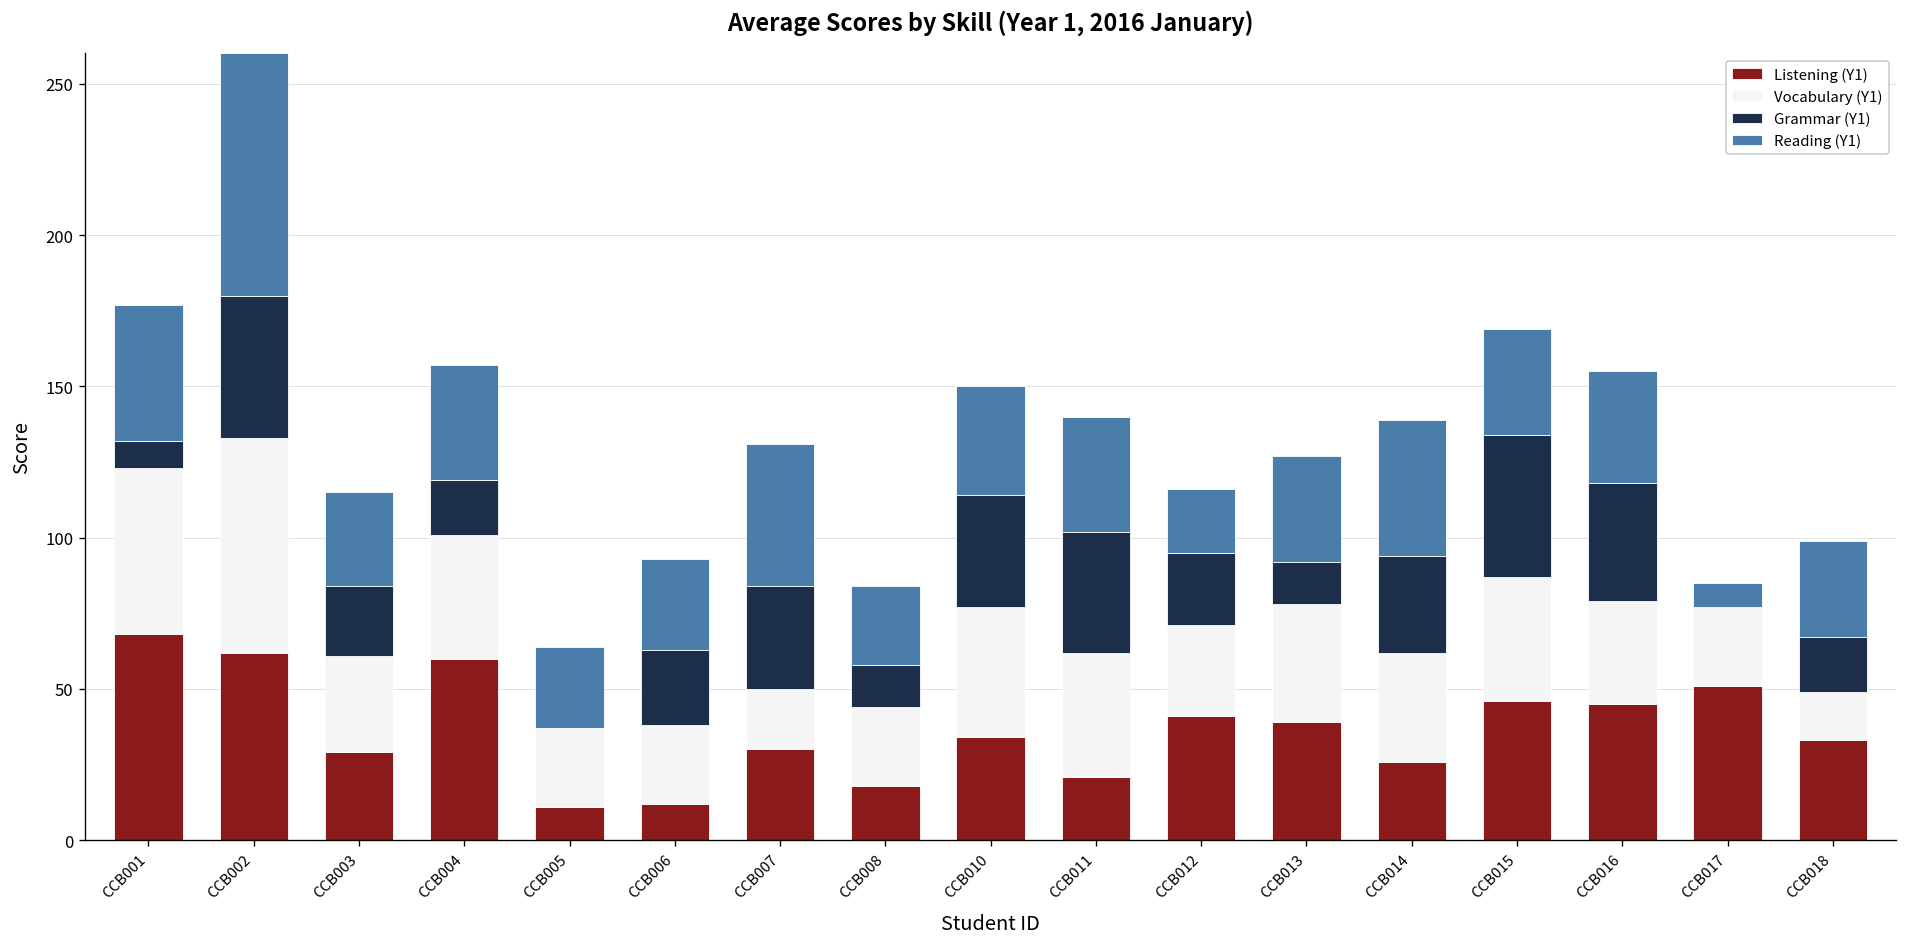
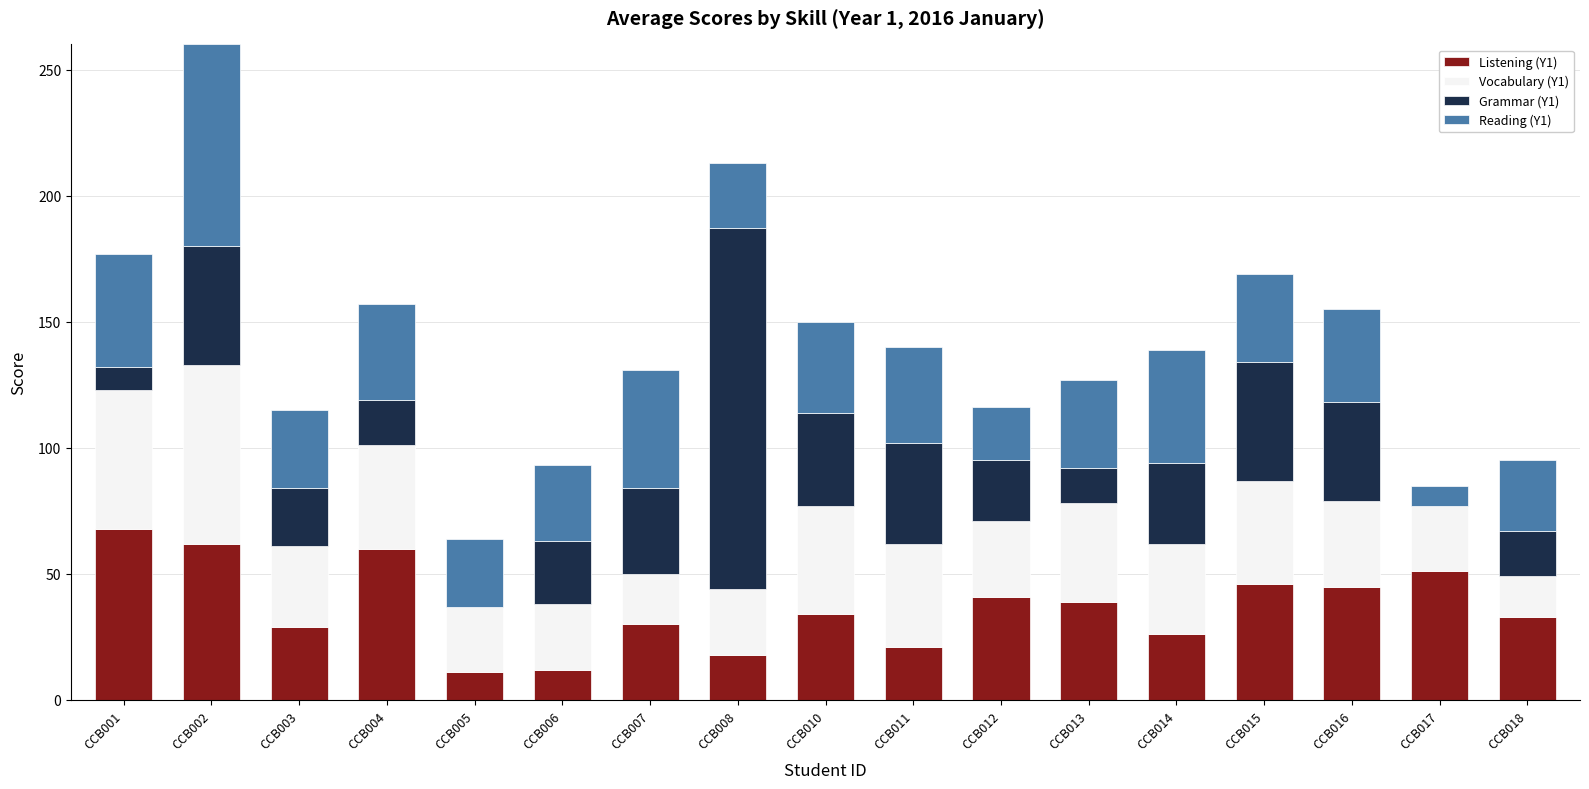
  {
    "Listening (Y1)": {
      "CCB001": 68,
      "CCB002": 62,
      "CCB003": 29,
      "CCB004": 60,
      "CCB005": 11,
      "CCB006": 12,
      "CCB007": 30,
      "CCB008": 18,
      "CCB010": 34,
      "CCB011": 21,
      "CCB012": 41,
      "CCB013": 39,
      "CCB014": 26,
      "CCB015": 46,
      "CCB016": 45,
      "CCB017": 51,
      "CCB018": 33
    },
    "Vocabulary (Y1)": {
      "CCB001": 55,
      "CCB002": 71,
      "CCB003": 32,
      "CCB004": 41,
      "CCB005": 26,
      "CCB006": 26,
      "CCB007": 20,
      "CCB008": 26,
      "CCB010": 43,
      "CCB011": 41,
      "CCB012": 30,
      "CCB013": 39,
      "CCB014": 36,
      "CCB015": 41,
      "CCB016": 34,
      "CCB017": 26,
      "CCB018": 16
    },
    "Grammar (Y1)": {
      "CCB001": 9,
      "CCB002": 47,
      "CCB003": 23,
      "CCB004": 18,
      "CCB005": 0,
      "CCB006": 25,
      "CCB007": 34,
-     "CCB008": 14,
+     "CCB008": 143,
      "CCB010": 37,
      "CCB011": 40,
      "CCB012": 24,
      "CCB013": 14,
      "CCB014": 32,
      "CCB015": 47,
      "CCB016": 39,
      "CCB017": 0,
      "CCB018": 18
    },
    "Reading (Y1)": {
      "CCB001": 45,
      "CCB002": 80,
      "CCB003": 31,
      "CCB004": 38,
      "CCB005": 27,
      "CCB006": 30,
      "CCB007": 47,
      "CCB008": 26,
      "CCB010": 36,
      "CCB011": 38,
      "CCB012": 21,
      "CCB013": 35,
      "CCB014": 45,
      "CCB015": 35,
      "CCB016": 37,
      "CCB017": 8,
-     "CCB018": 32
+     "CCB018": 28
    }
  }
